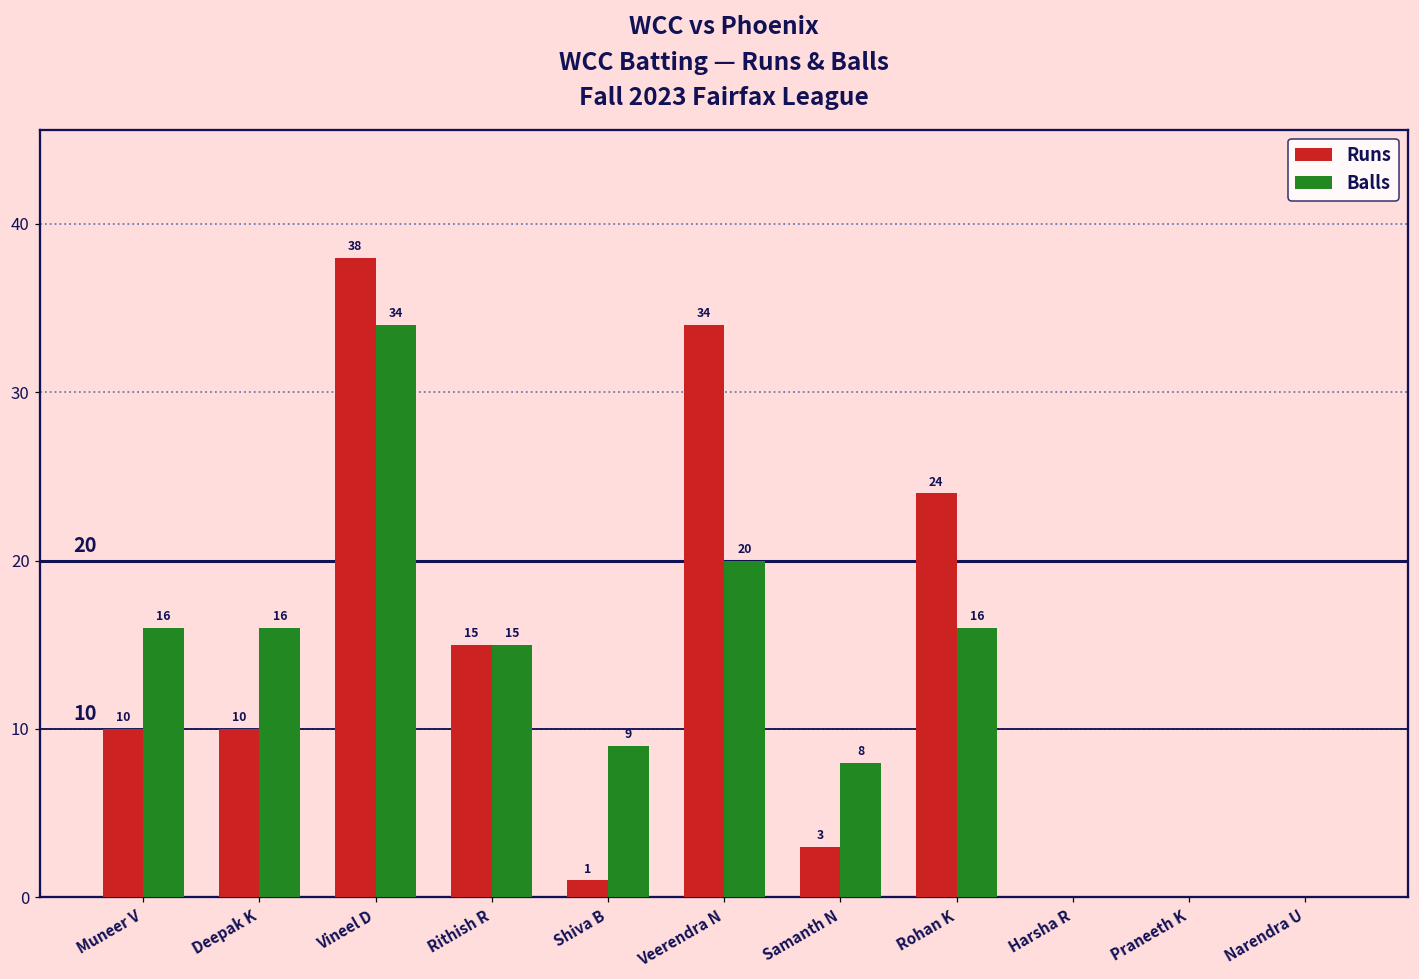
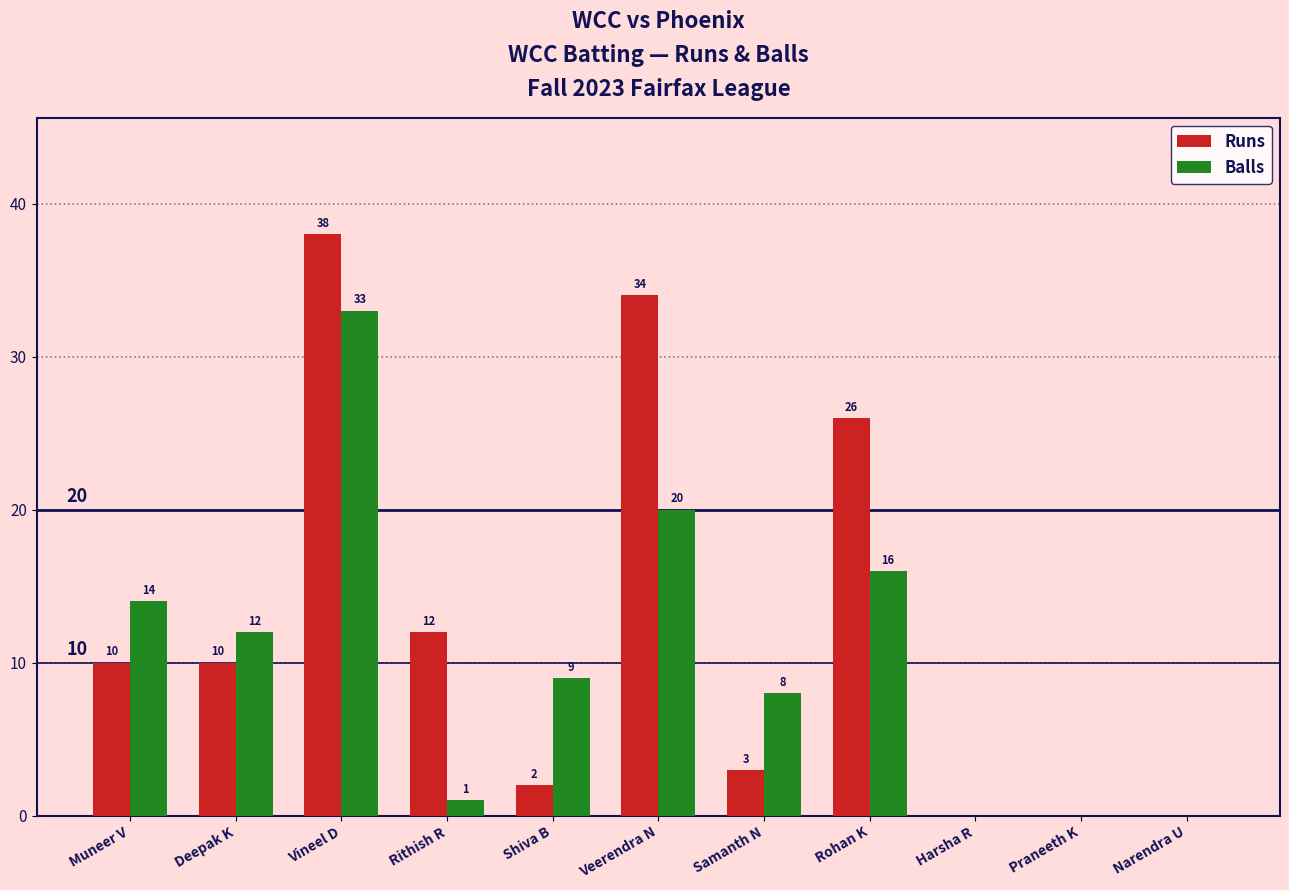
  {
    "Runs": {
      "Muneer V": 10,
      "Deepak K": 10,
      "Vineel D": 38,
-     "Rithish R": 15,
-     "Shiva B": 1,
+     "Rithish R": 12,
+     "Shiva B": 2,
      "Veerendra N": 34,
      "Samanth N": 3,
-     "Rohan K": 24
+     "Rohan K": 26
    },
    "Balls": {
-     "Muneer V": 16,
-     "Deepak K": 16,
-     "Vineel D": 34,
-     "Rithish R": 15,
+     "Muneer V": 14,
+     "Deepak K": 12,
+     "Vineel D": 33,
+     "Rithish R": 1,
      "Shiva B": 9,
      "Veerendra N": 20,
      "Samanth N": 8,
      "Rohan K": 16
    }
  }
